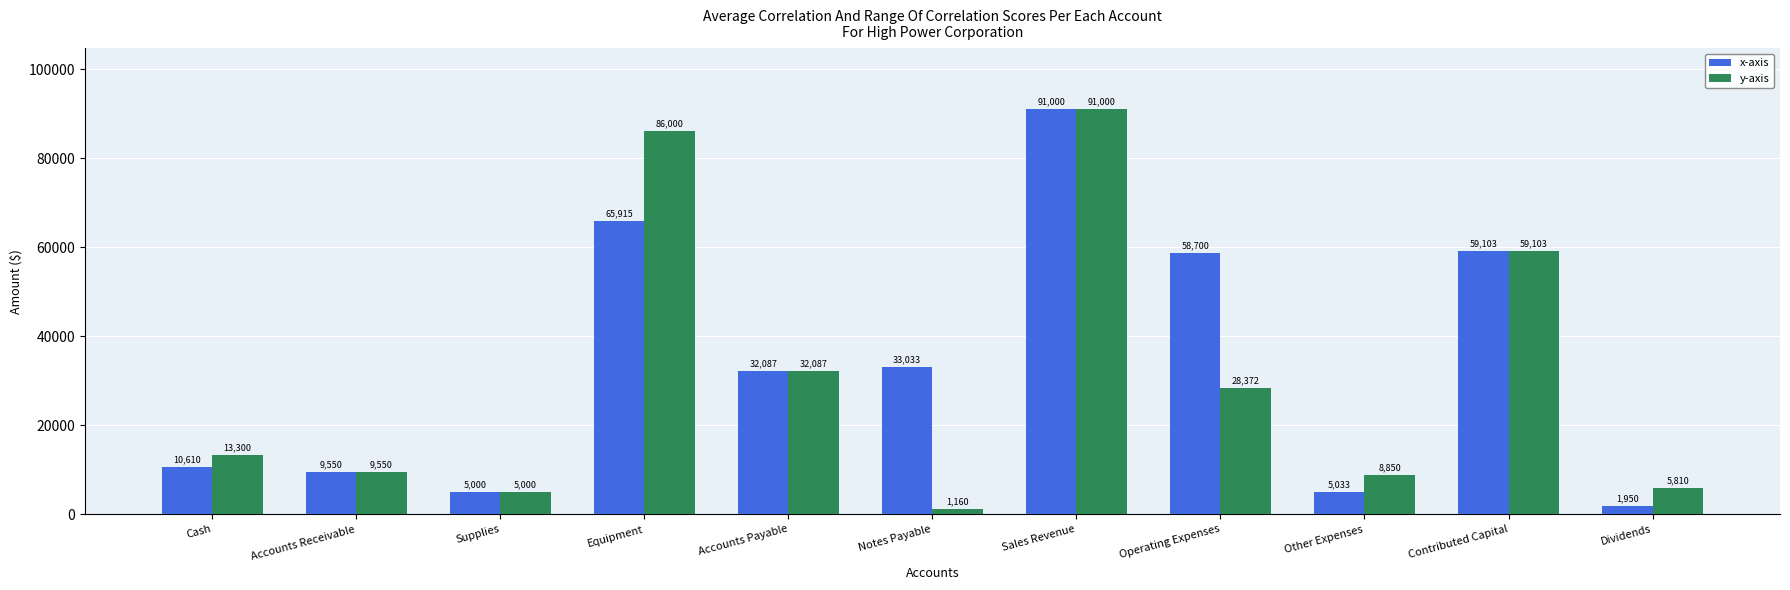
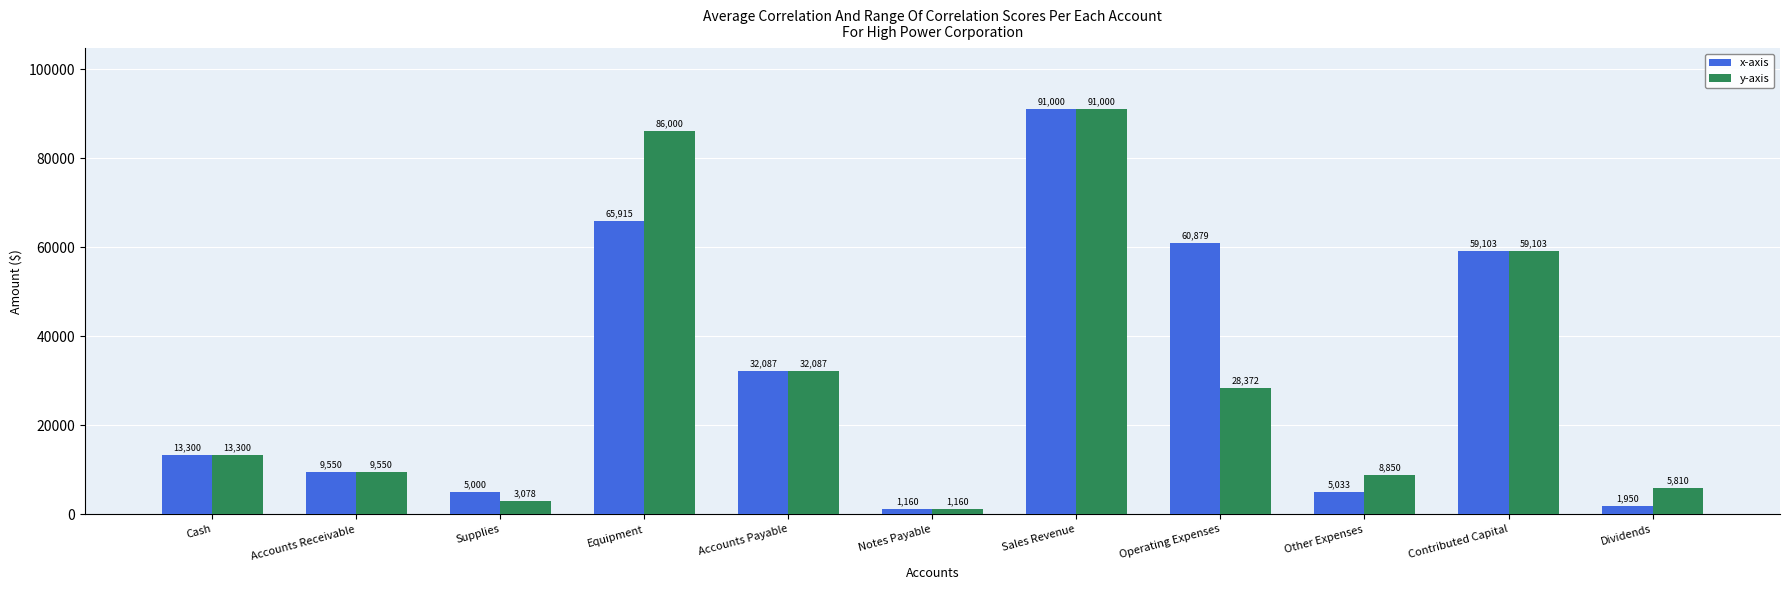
  {
    "x-axis": {
-     "Cash": "10,610",
+     "Cash": "13,300",
      "Accounts Receivable": "9,550",
      "Supplies": "5,000",
      "Equipment": "65,915",
      "Accounts Payable": "32,087",
-     "Notes Payable": "33,033",
+     "Notes Payable": "1,160",
      "Sales Revenue": "91,000",
-     "Operating Expenses": "58,700",
+     "Operating Expenses": "60,879",
      "Other Expenses": "5,033",
      "Contributed Capital": "59,103",
      "Dividends": "1,950"
    },
    "y-axis": {
      "Cash": "13,300",
      "Accounts Receivable": "9,550",
-     "Supplies": "5,000",
+     "Supplies": "3,078",
      "Equipment": "86,000",
      "Accounts Payable": "32,087",
      "Notes Payable": "1,160",
      "Sales Revenue": "91,000",
      "Operating Expenses": "28,372",
      "Other Expenses": "8,850",
      "Contributed Capital": "59,103",
      "Dividends": "5,810"
    }
  }
